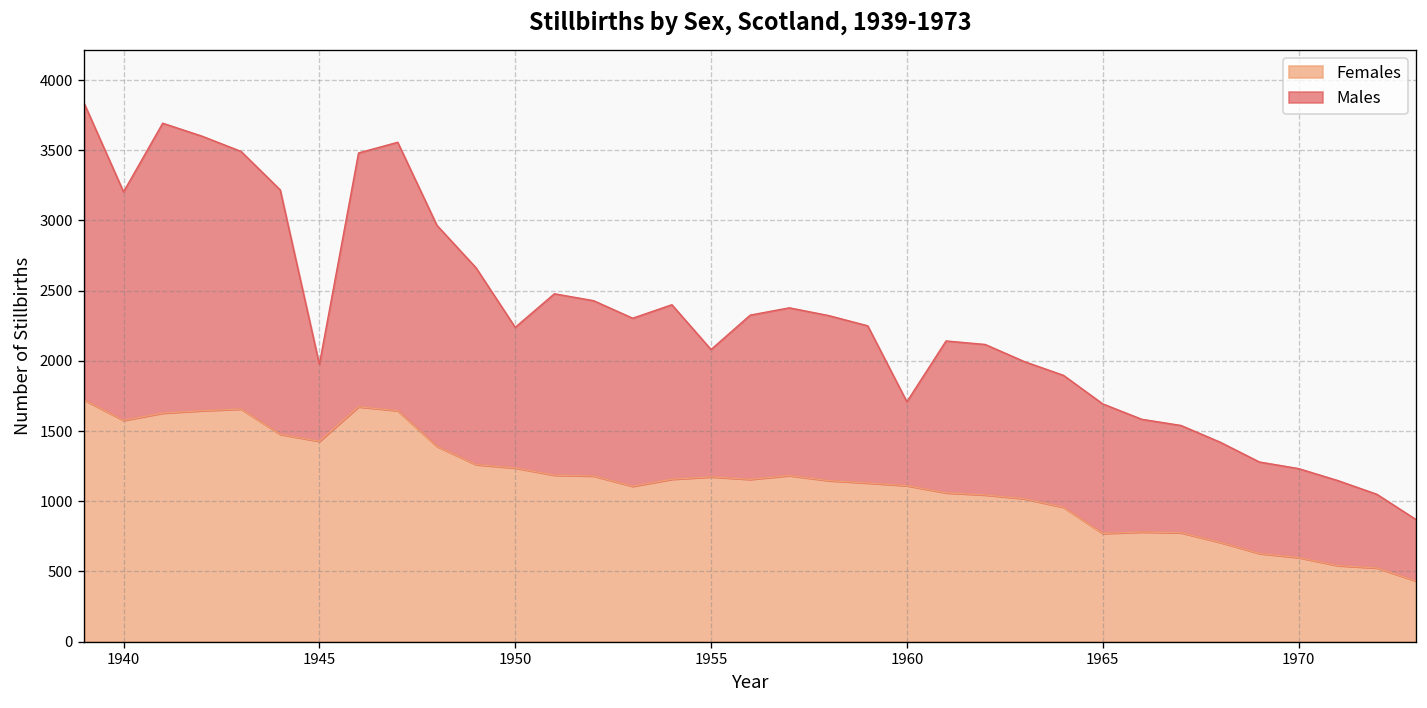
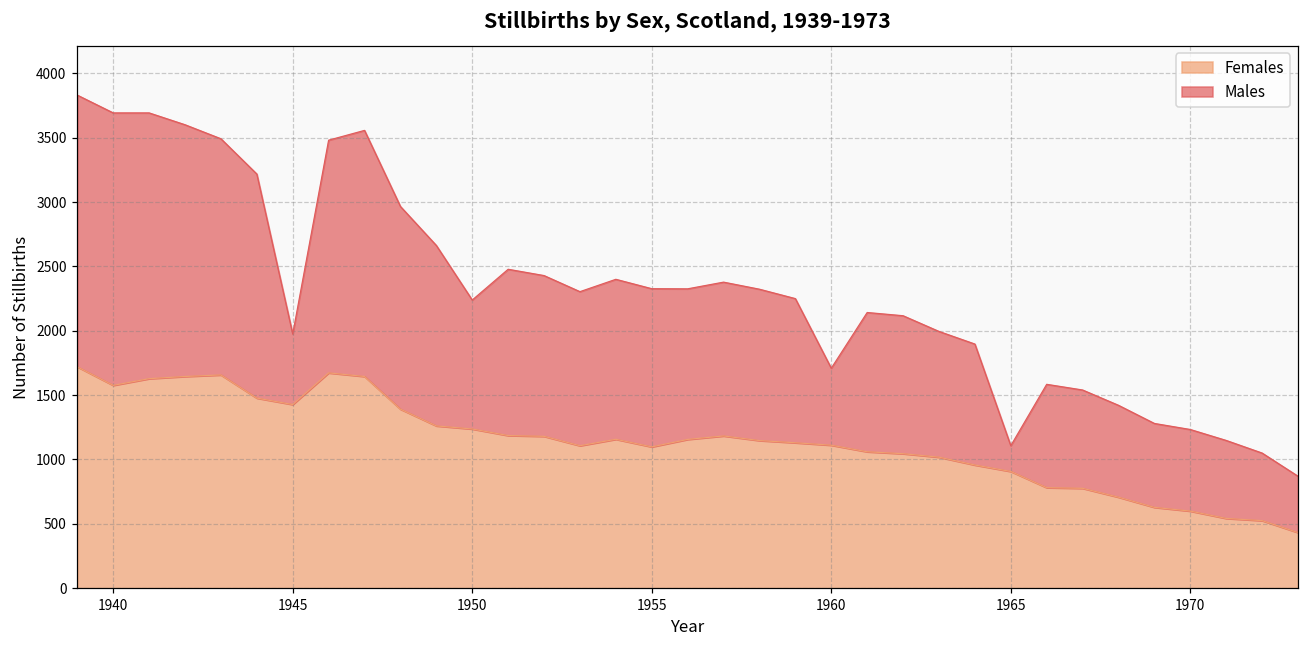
  {
    "Females": {
      "1940": 1580,
      "1945": 1430,
      "1950": 1240,
-     "1955": 1170,
+     "1955": 1100,
      "1960": 1110,
-     "1965": 770,
+     "1965": 910,
      "1970": 600
    },
    "Males": {
-     "1940": 1630,
+     "1940": 2120,
      "1945": 550,
      "1950": 1000,
-     "1955": 910,
+     "1955": 1230,
      "1960": 600,
-     "1965": 920,
+     "1965": 200,
      "1970": 630
    }
  }
